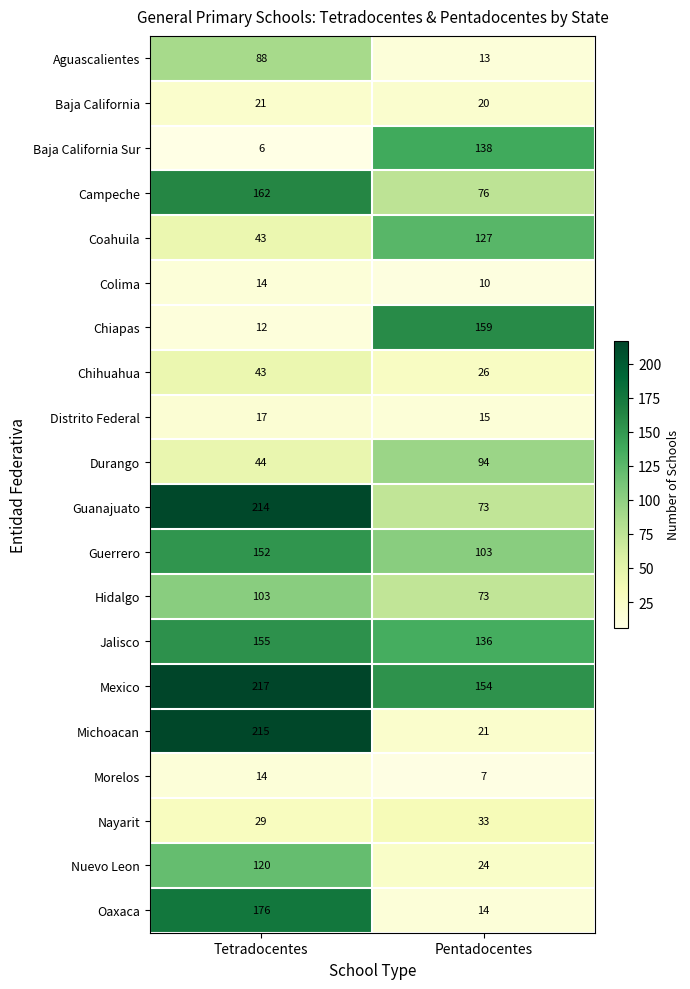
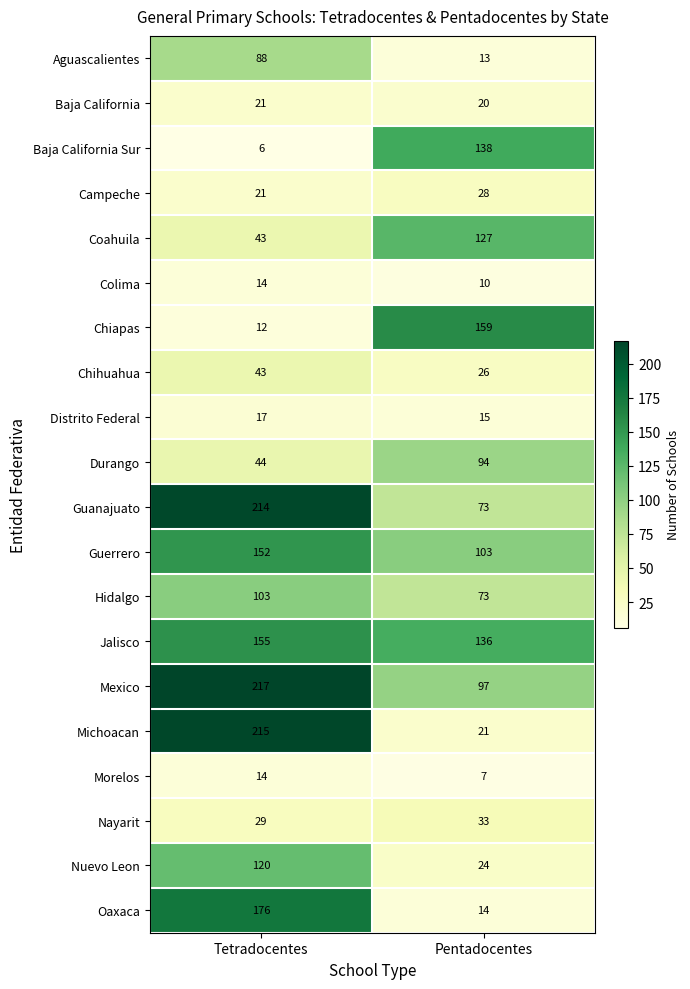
  {
    "Aguascalientes": {
      "Tetradocentes": 88,
      "Pentadocentes": 13
    },
    "Baja California": {
      "Tetradocentes": 21,
      "Pentadocentes": 20
    },
    "Baja California Sur": {
      "Tetradocentes": 6,
      "Pentadocentes": 138
    },
    "Campeche": {
-     "Tetradocentes": 162,
-     "Pentadocentes": 76
+     "Tetradocentes": 21,
+     "Pentadocentes": 28
    },
    "Coahuila": {
      "Tetradocentes": 43,
      "Pentadocentes": 127
    },
    "Colima": {
      "Tetradocentes": 14,
      "Pentadocentes": 10
    },
    "Chiapas": {
      "Tetradocentes": 12,
      "Pentadocentes": 159
    },
    "Chihuahua": {
      "Tetradocentes": 43,
      "Pentadocentes": 26
    },
    "Distrito Federal": {
      "Tetradocentes": 17,
      "Pentadocentes": 15
    },
    "Durango": {
      "Tetradocentes": 44,
      "Pentadocentes": 94
    },
    "Guanajuato": {
      "Tetradocentes": 214,
      "Pentadocentes": 73
    },
    "Guerrero": {
      "Tetradocentes": 152,
      "Pentadocentes": 103
    },
    "Hidalgo": {
      "Tetradocentes": 103,
      "Pentadocentes": 73
    },
    "Jalisco": {
      "Tetradocentes": 155,
      "Pentadocentes": 136
    },
    "Mexico": {
      "Tetradocentes": 217,
-     "Pentadocentes": 154
+     "Pentadocentes": 97
    },
    "Michoacan": {
      "Tetradocentes": 215,
      "Pentadocentes": 21
    },
    "Morelos": {
      "Tetradocentes": 14,
      "Pentadocentes": 7
    },
    "Nayarit": {
      "Tetradocentes": 29,
      "Pentadocentes": 33
    },
    "Nuevo Leon": {
      "Tetradocentes": 120,
      "Pentadocentes": 24
    },
    "Oaxaca": {
      "Tetradocentes": 176,
      "Pentadocentes": 14
    }
  }
